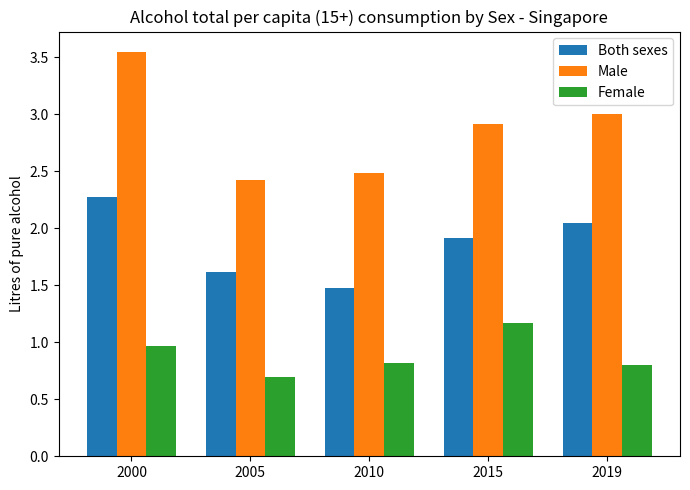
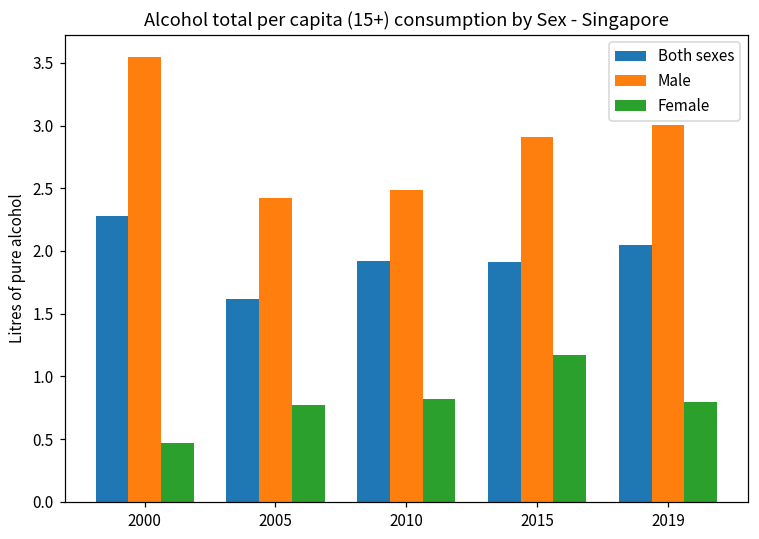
  {
    "Both sexes": {
      "2000": 2.28,
      "2005": 1.62,
-     "2010": 1.47,
+     "2010": 1.92,
      "2015": 1.91,
      "2019": 2.05
    },
    "Male": {
      "2000": 3.55,
      "2005": 2.43,
      "2010": 2.48,
      "2015": 2.91,
      "2019": 3.00
    },
    "Female": {
-     "2000": 0.96,
-     "2005": 0.69,
+     "2000": 0.47,
+     "2005": 0.78,
      "2010": 0.82,
      "2015": 1.17,
      "2019": 0.80
    }
  }
